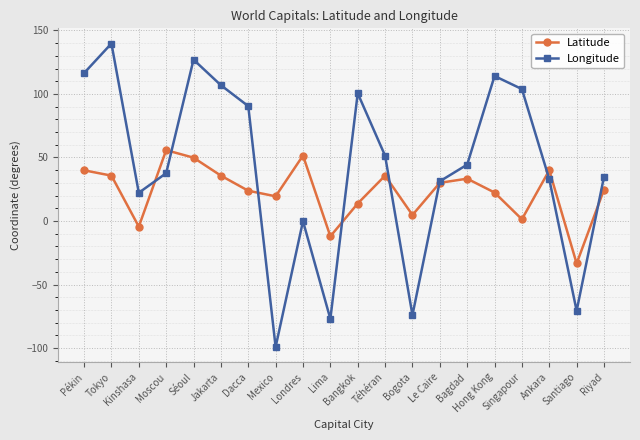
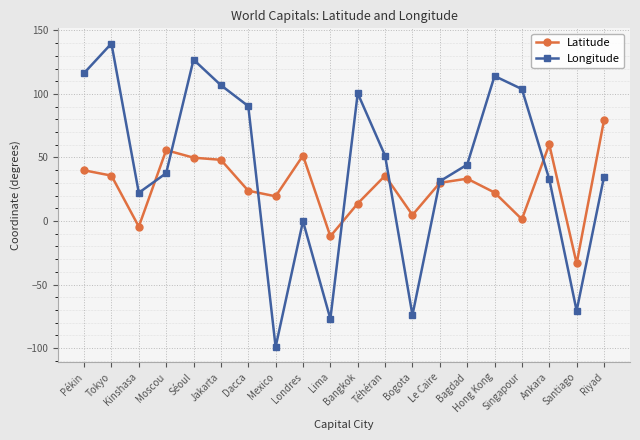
  {
    "Latitude": {
      "Pékin": 40,
      "Tokyo": 36,
      "Kinshasa": -4,
      "Moscou": 56,
      "Séoul": 50,
-     "Jakarta": 36,
+     "Jakarta": 48,
      "Dacca": 24,
      "Mexico": 19,
      "Londres": 52,
      "Lima": -12,
      "Bangkok": 14,
      "Téhéran": 36,
      "Bogota": 5,
      "Bagdad": 33,
      "Hong Kong": 22,
      "Singapour": 1,
-     "Ankara": 40,
+     "Ankara": 60,
      "Santiago": -33,
-     "Riyad": 25
+     "Riyad": 79
    },
    "Longitude": {
      "Pékin": 116,
      "Tokyo": 140,
      "Kinshasa": 22,
      "Moscou": 38,
      "Séoul": 127,
      "Jakarta": 107,
      "Dacca": 90,
      "Mexico": -99,
      "Londres": 0,
      "Lima": -77,
      "Bangkok": 101,
      "Téhéran": 51,
      "Bogota": -74,
      "Bagdad": 44,
      "Hong Kong": 114,
      "Singapour": 104,
      "Ankara": 33,
      "Santiago": -71,
      "Riyad": 35
    }
  }
